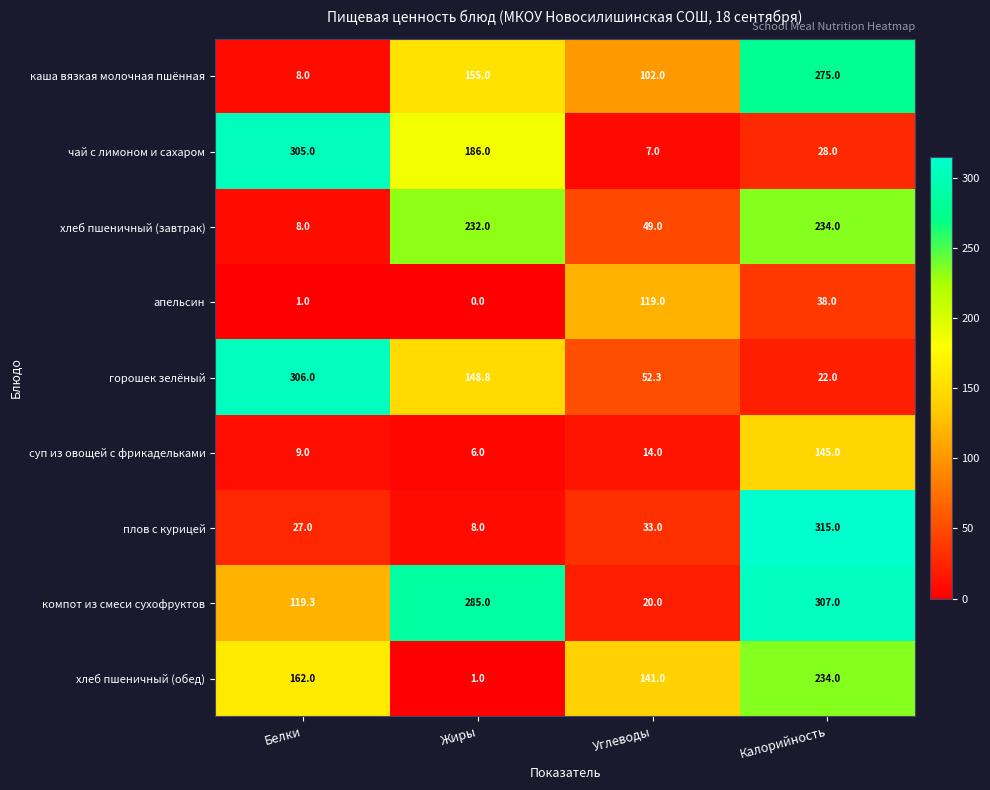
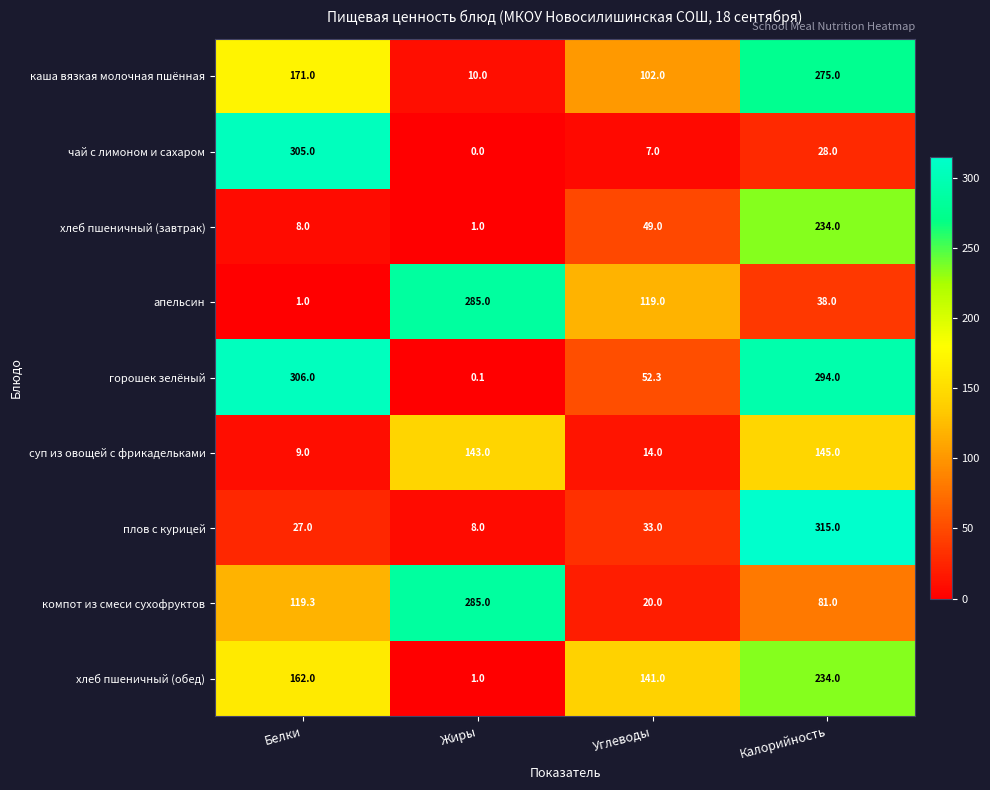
  {
    "каша вязкая молочная пшённая": {
-     "Белки": 8.0,
-     "Жиры": 155.0,
+     "Белки": 171.0,
+     "Жиры": 10.0,
      "Углеводы": 102.0,
      "Калорийность": 275.0
    },
    "чай с лимоном и сахаром": {
      "Белки": 305.0,
-     "Жиры": 186.0,
+     "Жиры": 0.0,
      "Углеводы": 7.0,
      "Калорийность": 28.0
    },
    "хлеб пшеничный (завтрак)": {
      "Белки": 8.0,
-     "Жиры": 232.0,
+     "Жиры": 1.0,
      "Углеводы": 49.0,
      "Калорийность": 234.0
    },
    "апельсин": {
      "Белки": 1.0,
-     "Жиры": 0.0,
+     "Жиры": 285.0,
      "Углеводы": 119.0,
      "Калорийность": 38.0
    },
    "горошек зелёный": {
      "Белки": 306.0,
-     "Жиры": 148.8,
+     "Жиры": 0.1,
      "Углеводы": 52.3,
-     "Калорийность": 22.0
+     "Калорийность": 294.0
    },
    "суп из овощей с фрикадельками": {
      "Белки": 9.0,
-     "Жиры": 6.0,
+     "Жиры": 143.0,
      "Углеводы": 14.0,
      "Калорийность": 145.0
    },
    "плов с курицей": {
      "Белки": 27.0,
      "Жиры": 8.0,
      "Углеводы": 33.0,
      "Калорийность": 315.0
    },
    "компот из смеси сухофруктов": {
      "Белки": 119.3,
      "Жиры": 285.0,
      "Углеводы": 20.0,
-     "Калорийность": 307.0
+     "Калорийность": 81.0
    },
    "хлеб пшеничный (обед)": {
      "Белки": 162.0,
      "Жиры": 1.0,
      "Углеводы": 141.0,
      "Калорийность": 234.0
    }
  }
